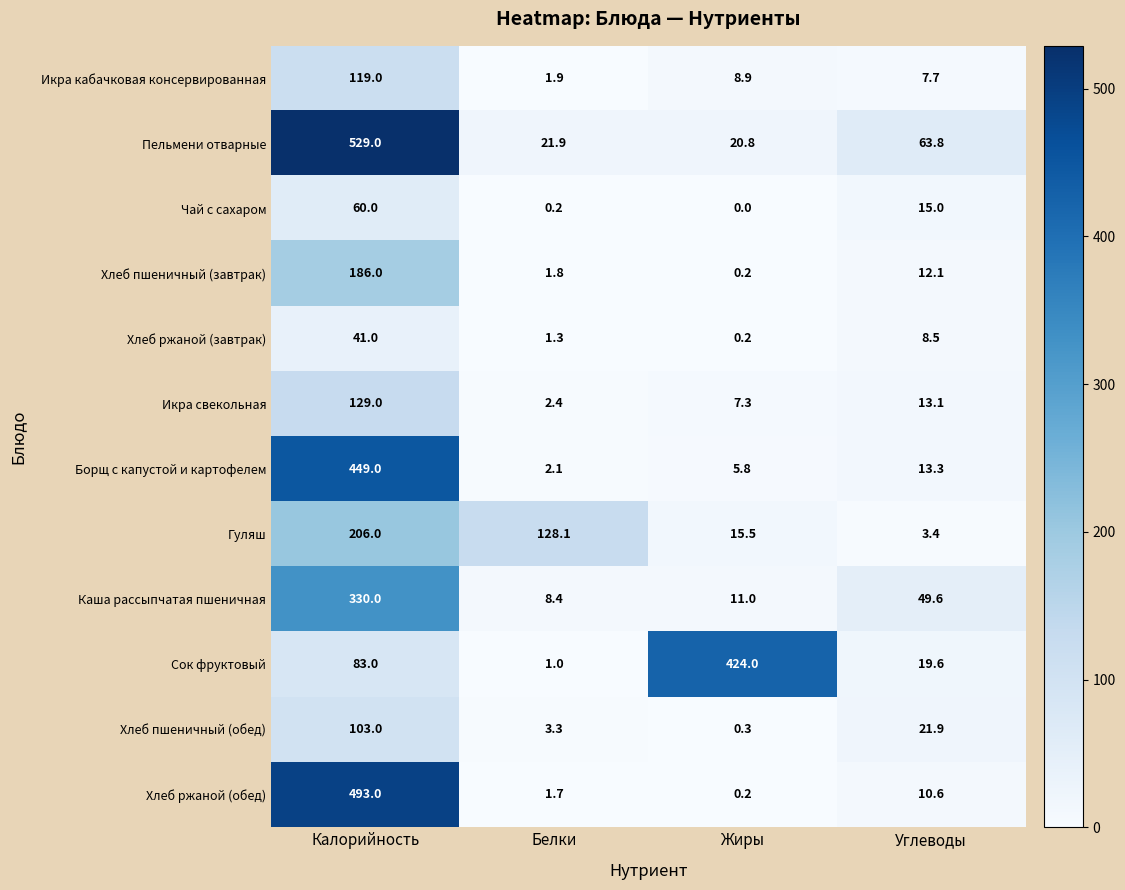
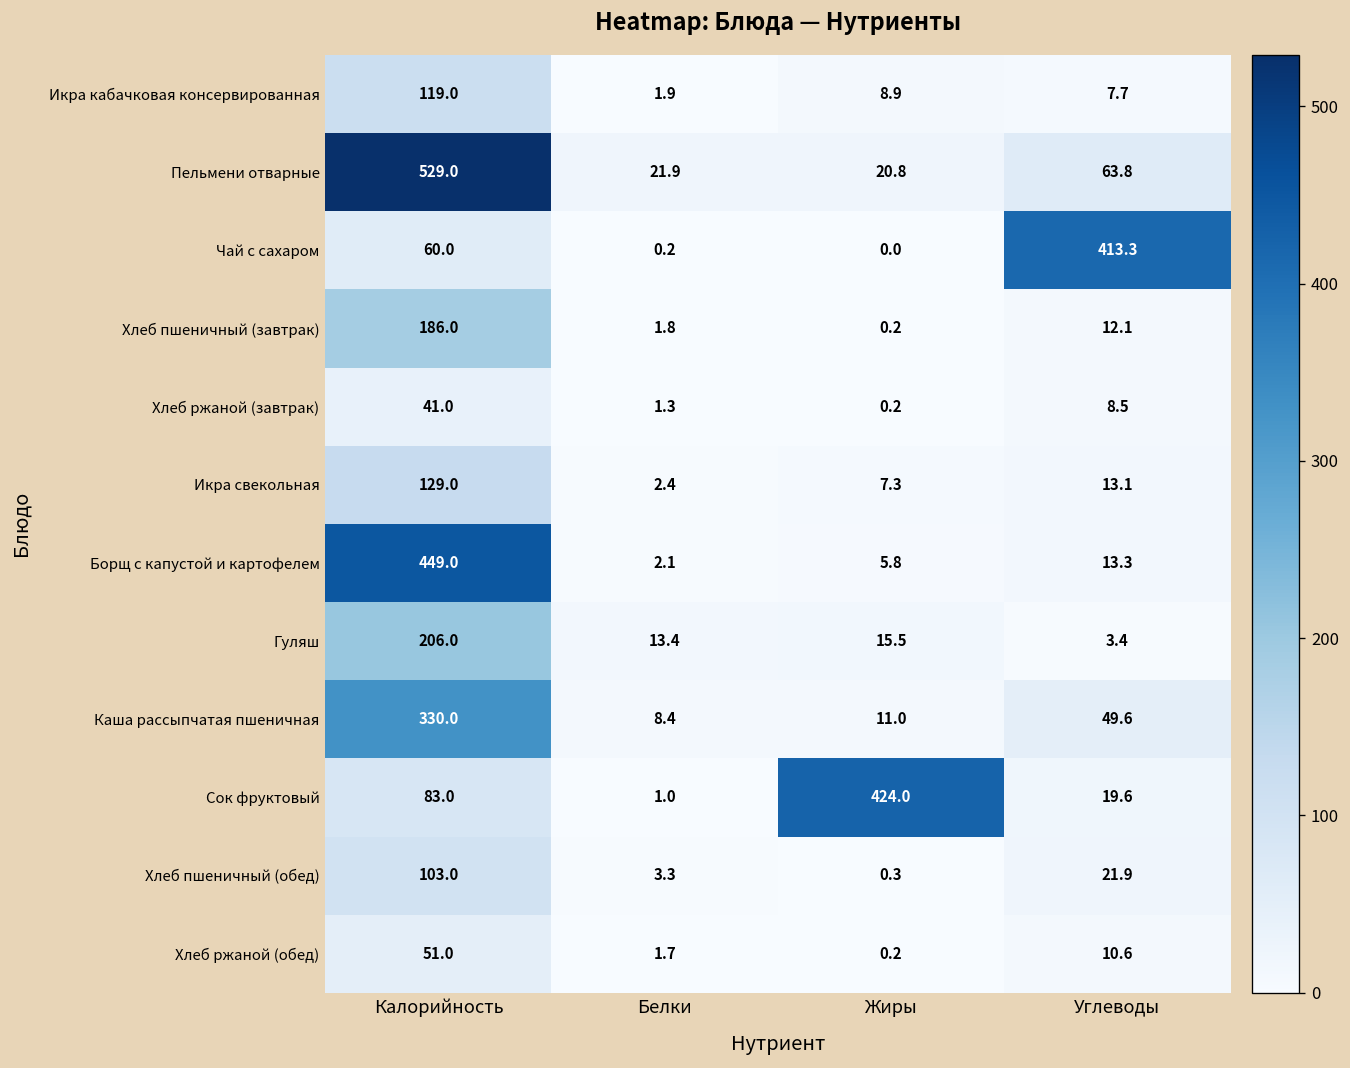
  {
    "Икра кабачковая консервированная": {
      "Калорийность": 119.0,
      "Белки": 1.9,
      "Жиры": 8.9,
      "Углеводы": 7.7
    },
    "Пельмени отварные": {
      "Калорийность": 529.0,
      "Белки": 21.9,
      "Жиры": 20.8,
      "Углеводы": 63.8
    },
    "Чай с сахаром": {
      "Калорийность": 60.0,
      "Белки": 0.2,
      "Жиры": 0.0,
-     "Углеводы": 15.0
+     "Углеводы": 413.3
    },
    "Хлеб пшеничный (завтрак)": {
      "Калорийность": 186.0,
      "Белки": 1.8,
      "Жиры": 0.2,
      "Углеводы": 12.1
    },
    "Хлеб ржаной (завтрак)": {
      "Калорийность": 41.0,
      "Белки": 1.3,
      "Жиры": 0.2,
      "Углеводы": 8.5
    },
    "Икра свекольная": {
      "Калорийность": 129.0,
      "Белки": 2.4,
      "Жиры": 7.3,
      "Углеводы": 13.1
    },
    "Борщ с капустой и картофелем": {
      "Калорийность": 449.0,
      "Белки": 2.1,
      "Жиры": 5.8,
      "Углеводы": 13.3
    },
    "Гуляш": {
      "Калорийность": 206.0,
-     "Белки": 128.1,
+     "Белки": 13.4,
      "Жиры": 15.5,
      "Углеводы": 3.4
    },
    "Каша рассыпчатая пшеничная": {
      "Калорийность": 330.0,
      "Белки": 8.4,
      "Жиры": 11.0,
      "Углеводы": 49.6
    },
    "Сок фруктовый": {
      "Калорийность": 83.0,
      "Белки": 1.0,
      "Жиры": 424.0,
      "Углеводы": 19.6
    },
    "Хлеб пшеничный (обед)": {
      "Калорийность": 103.0,
      "Белки": 3.3,
      "Жиры": 0.3,
      "Углеводы": 21.9
    },
    "Хлеб ржаной (обед)": {
-     "Калорийность": 493.0,
+     "Калорийность": 51.0,
      "Белки": 1.7,
      "Жиры": 0.2,
      "Углеводы": 10.6
    }
  }
